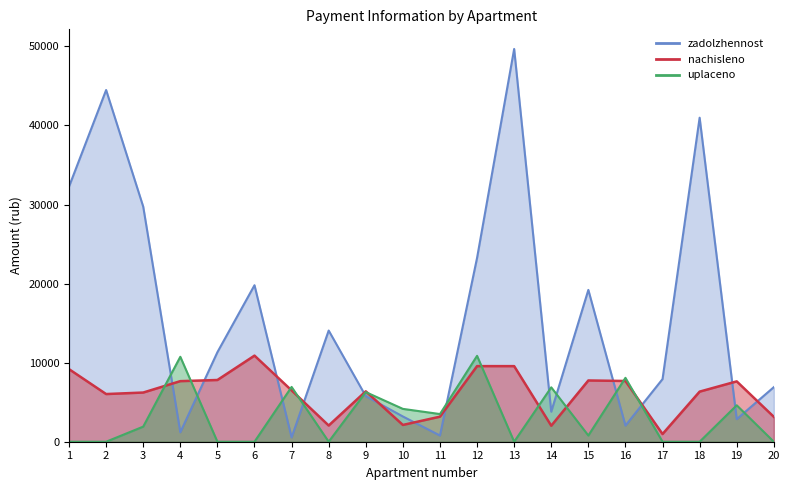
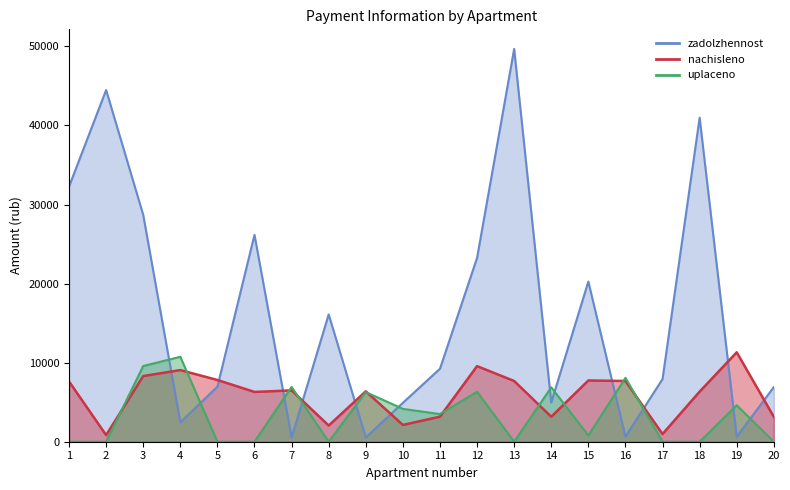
  {
    "zadolzhennost": {
      "1": 32000,
      "2": 44000,
-     "3": 30000,
-     "4": 1000,
-     "5": 11000,
-     "6": 20000,
+     "3": 29000,
+     "4": 2000,
+     "5": 7000,
+     "6": 26000,
      "7": 1000,
-     "8": 14000,
-     "9": 6000,
-     "10": 3000,
-     "11": 1000,
+     "8": 16000,
+     "9": 1000,
+     "10": 5000,
+     "11": 9000,
      "12": 23000,
      "13": 50000,
-     "14": 4000,
-     "15": 19000,
-     "16": 2000,
+     "14": 5000,
+     "15": 20000,
+     "16": 1000,
      "17": 8000,
      "18": 41000,
-     "19": 3000,
+     "19": 1000,
      "20": 7000
    },
    "nachisleno": {
-     "1": 9000,
-     "2": 6000,
-     "3": 6000,
-     "4": 8000,
+     "1": 8000,
+     "2": 1000,
+     "3": 8000,
+     "4": 9000,
      "5": 8000,
-     "6": 11000,
+     "6": 6000,
      "7": 6000,
      "8": 2000,
      "10": 2000,
      "11": 3000,
      "12": 10000,
-     "13": 10000,
-     "14": 2000,
+     "13": 8000,
+     "14": 3000,
      "15": 8000,
      "16": 8000,
      "17": 1000,
      "18": 6000,
-     "19": 8000,
+     "19": 11000,
      "20": 3000
    },
    "uplaceno": {
      "1": 0,
      "2": 0,
-     "3": 2000,
+     "3": 10000,
      "4": 11000,
      "5": 0,
      "6": 0,
      "7": 7000,
      "8": 0,
      "10": 4000,
      "11": 3000,
-     "12": 11000,
+     "12": 6000,
      "13": 0,
      "14": 7000,
      "15": 1000,
      "16": 8000,
      "17": 0,
      "18": 0,
      "19": 5000,
      "20": 0
    }
  }
